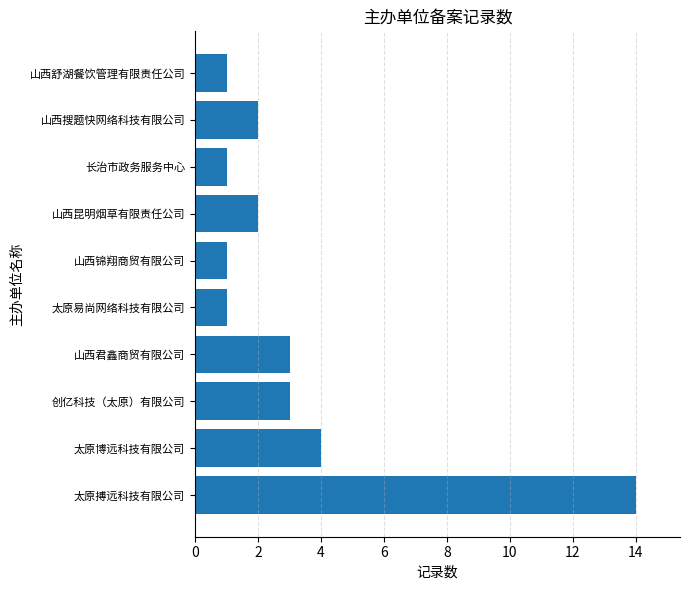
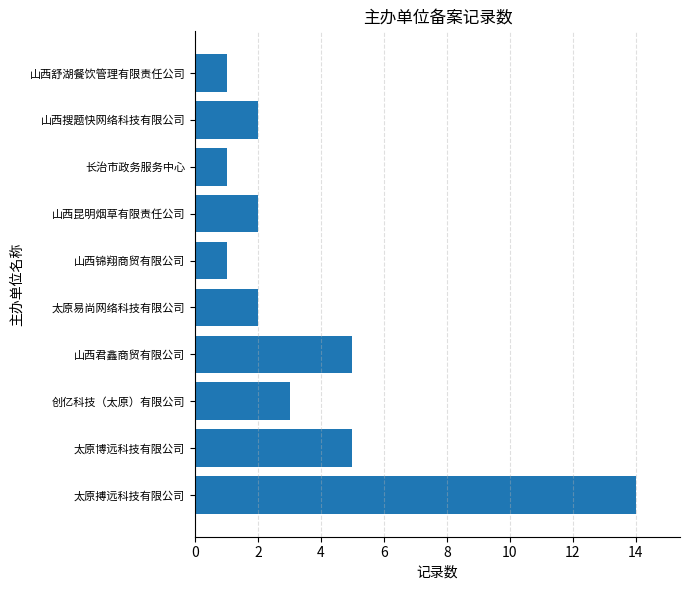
  {
    "山西舒湖餐饮管理有限责任公司": 1,
    "山西搜题快网络科技有限公司": 2,
    "长治市政务服务中心": 1,
    "山西昆明烟草有限责任公司": 2,
    "山西锦翔商贸有限公司": 1,
-   "太原易尚网络科技有限公司": 1,
-   "山西君鑫商贸有限公司": 3,
+   "太原易尚网络科技有限公司": 2,
+   "山西君鑫商贸有限公司": 5,
    "创亿科技（太原）有限公司": 3,
-   "太原博远科技有限公司": 4,
+   "太原博远科技有限公司": 5,
    "太原搏远科技有限公司": 14
  }
